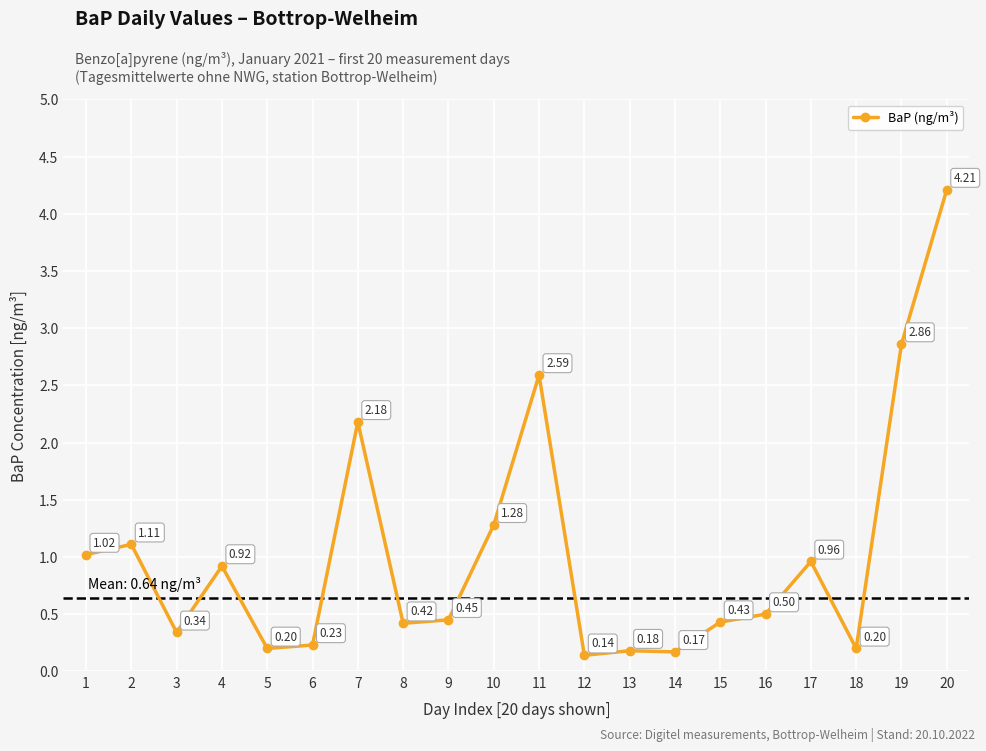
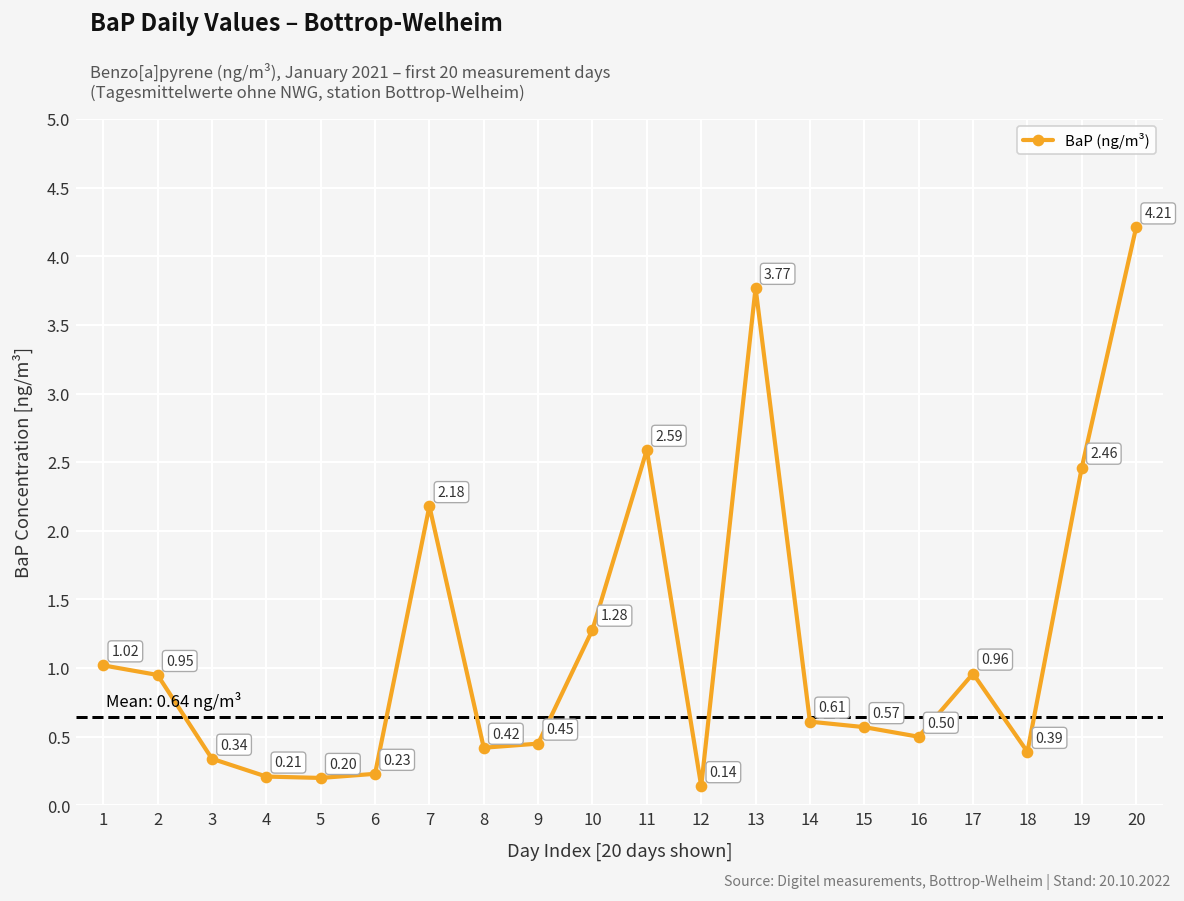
  {
-   "2": 1.11,
-   "4": 0.92,
-   "13": 0.18,
-   "14": 0.17,
-   "15": 0.43,
-   "18": 0.20,
-   "19": 2.86
+   "2": 0.95,
+   "4": 0.21,
+   "13": 3.77,
+   "14": 0.61,
+   "15": 0.57,
+   "18": 0.39,
+   "19": 2.46
  }
